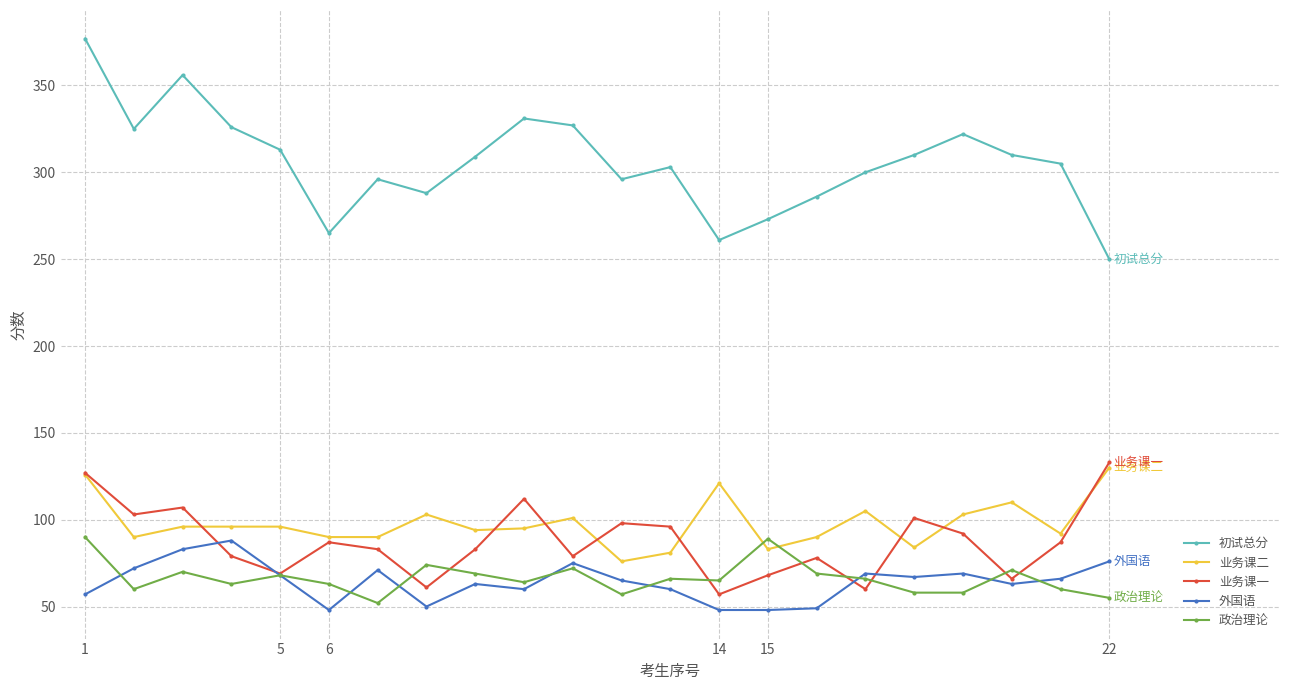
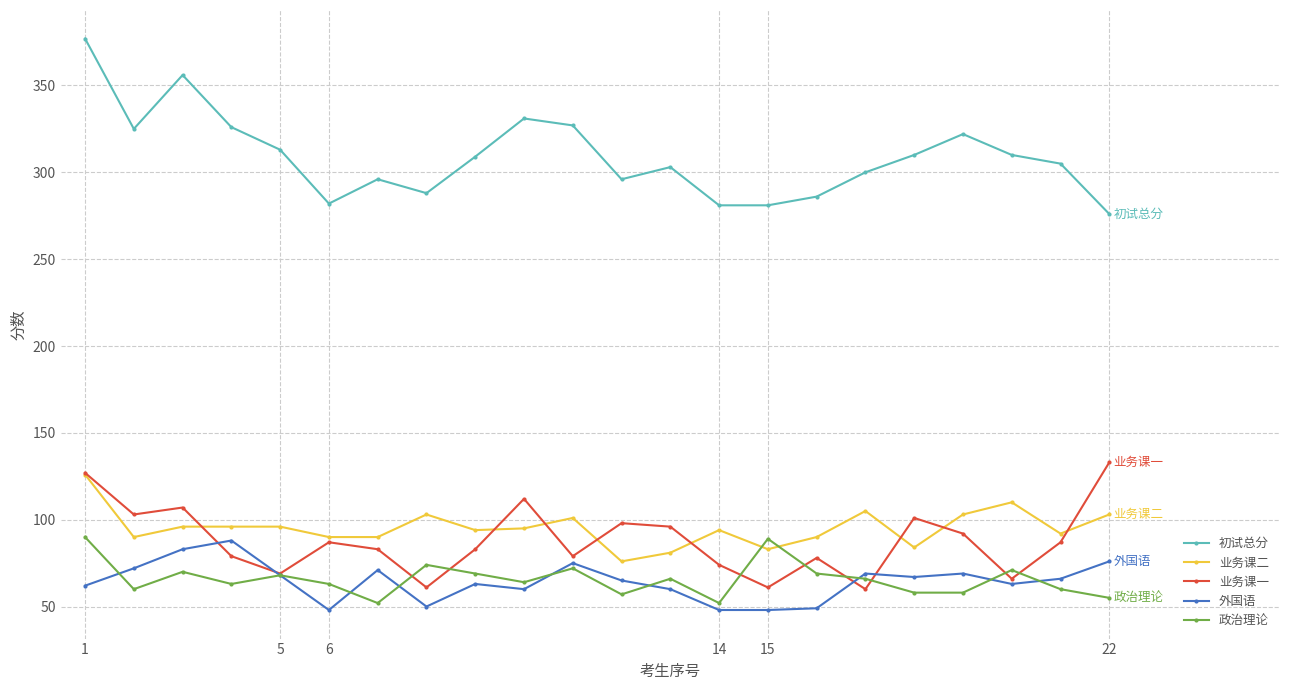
  {
    "初试总分": {
      "1": 377,
      "5": 313,
-     "6": 265,
-     "14": 261,
-     "15": 273,
-     "22": 250
+     "6": 282,
+     "14": 281,
+     "15": 281,
+     "22": 276
    },
    "业务课二": {
      "5": 96,
      "6": 90,
-     "14": 121,
+     "14": 94,
      "15": 83,
-     "22": 130
+     "22": 103
    },
    "业务课一": {
      "6": 87,
-     "14": 57,
-     "15": 68,
+     "14": 74,
+     "15": 61,
      "22": 133
    },
    "外国语": {
-     "1": 57,
+     "1": 62,
      "6": 48,
      "14": 48,
      "15": 48,
      "22": 76
    },
    "政治理论": {
      "1": 90,
      "6": 63,
-     "14": 65,
+     "14": 52,
      "15": 89,
      "22": 55
    }
  }
